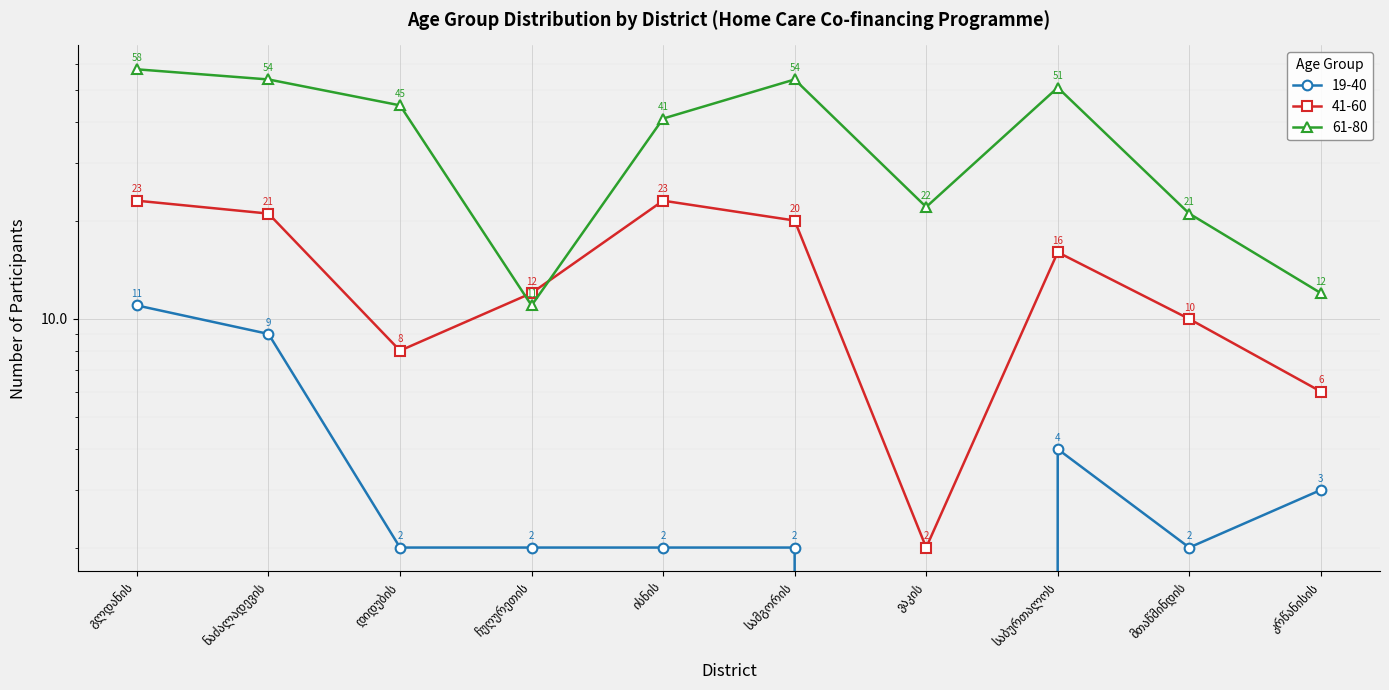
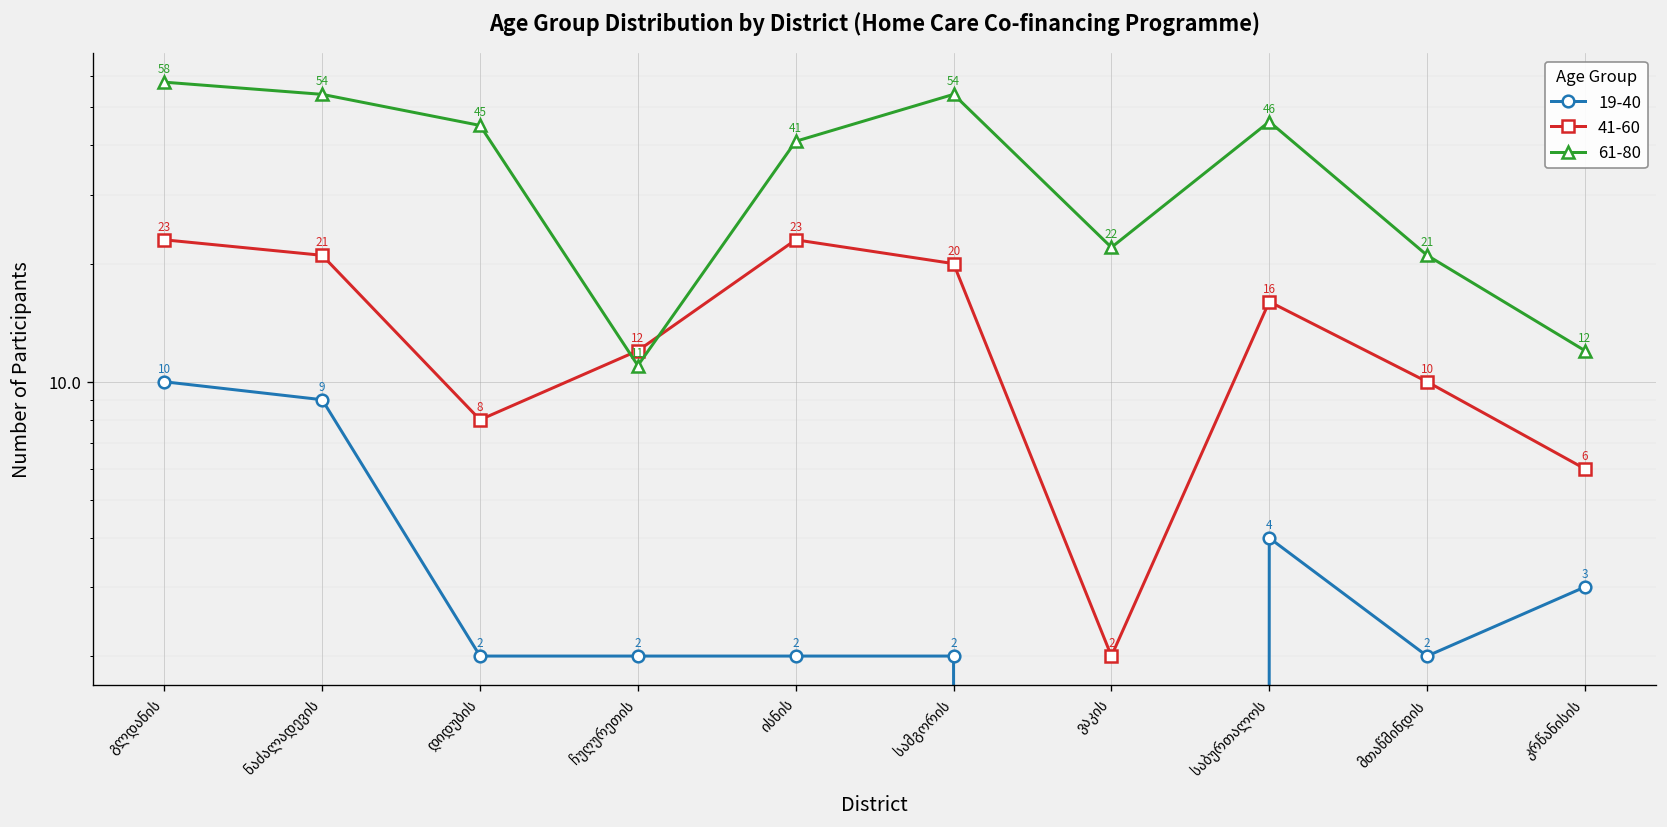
  {
    "19-40": {
-     "გლდანის": 11,
+     "გლდანის": 10,
      "ნაძალადევის": 9,
      "დიდუბის": 2,
      "ჩუღურეთის": 2,
      "ისნის": 2,
      "სამგორის": 2,
      "საბურთალოს": 4,
      "მთაწმინდის": 2,
      "კრწანისის": 3
    },
    "41-60": {
      "გლდანის": 23,
      "ნაძალადევის": 21,
      "დიდუბის": 8,
      "ჩუღურეთის": 12,
      "ისნის": 23,
      "სამგორის": 20,
      "ვაკის": 2,
      "საბურთალოს": 16,
      "მთაწმინდის": 10,
      "კრწანისის": 6
    },
    "61-80": {
      "გლდანის": 58,
      "ნაძალადევის": 54,
      "დიდუბის": 45,
      "ისნის": 41,
      "სამგორის": 54,
      "ვაკის": 22,
-     "საბურთალოს": 51,
+     "საბურთალოს": 46,
      "მთაწმინდის": 21,
      "კრწანისის": 12
    }
  }
